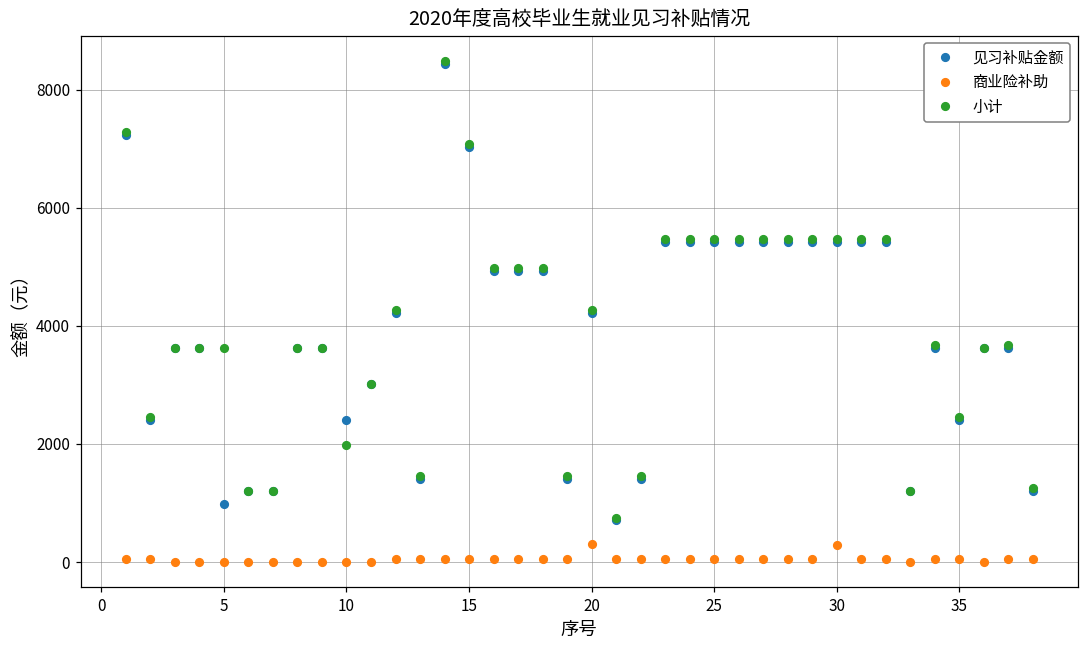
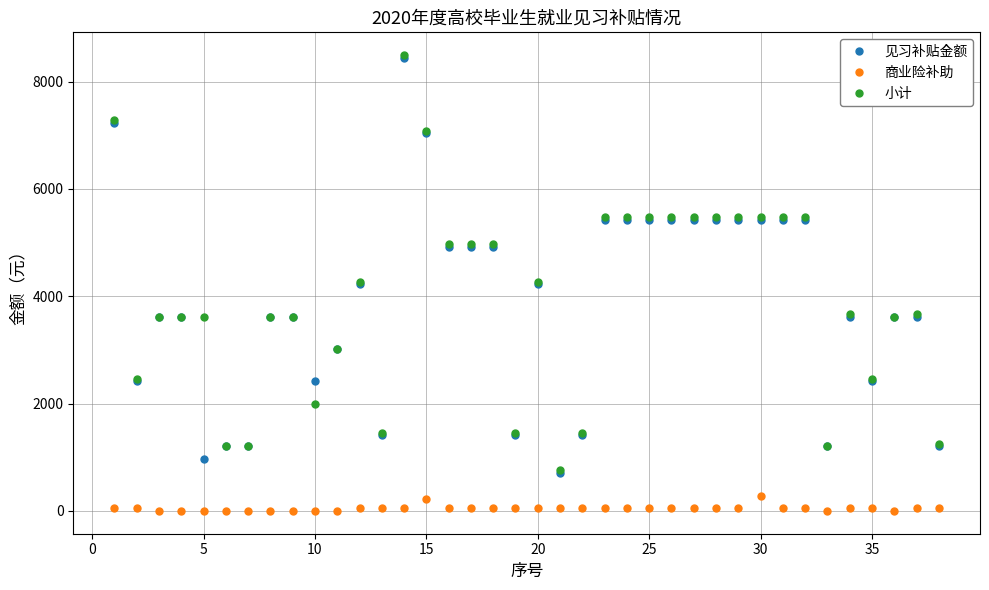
  {
    "见习补贴金额": {
      "5": 1000,
      "10": 2400,
      "15": 7000,
      "20": 4200,
      "25": 5400,
      "30": 5400,
      "35": 2400
    },
    "商业险补助": {
      "5": 0,
      "10": 0,
-     "15": 100,
-     "20": 300,
+     "15": 200,
+     "20": 100,
      "25": 100,
      "30": 300,
      "35": 100
    },
    "小计": {
      "5": 3600,
      "10": 2000,
      "15": 7100,
      "20": 4300,
      "25": 5500,
      "30": 5500,
      "35": 2500
    }
  }
